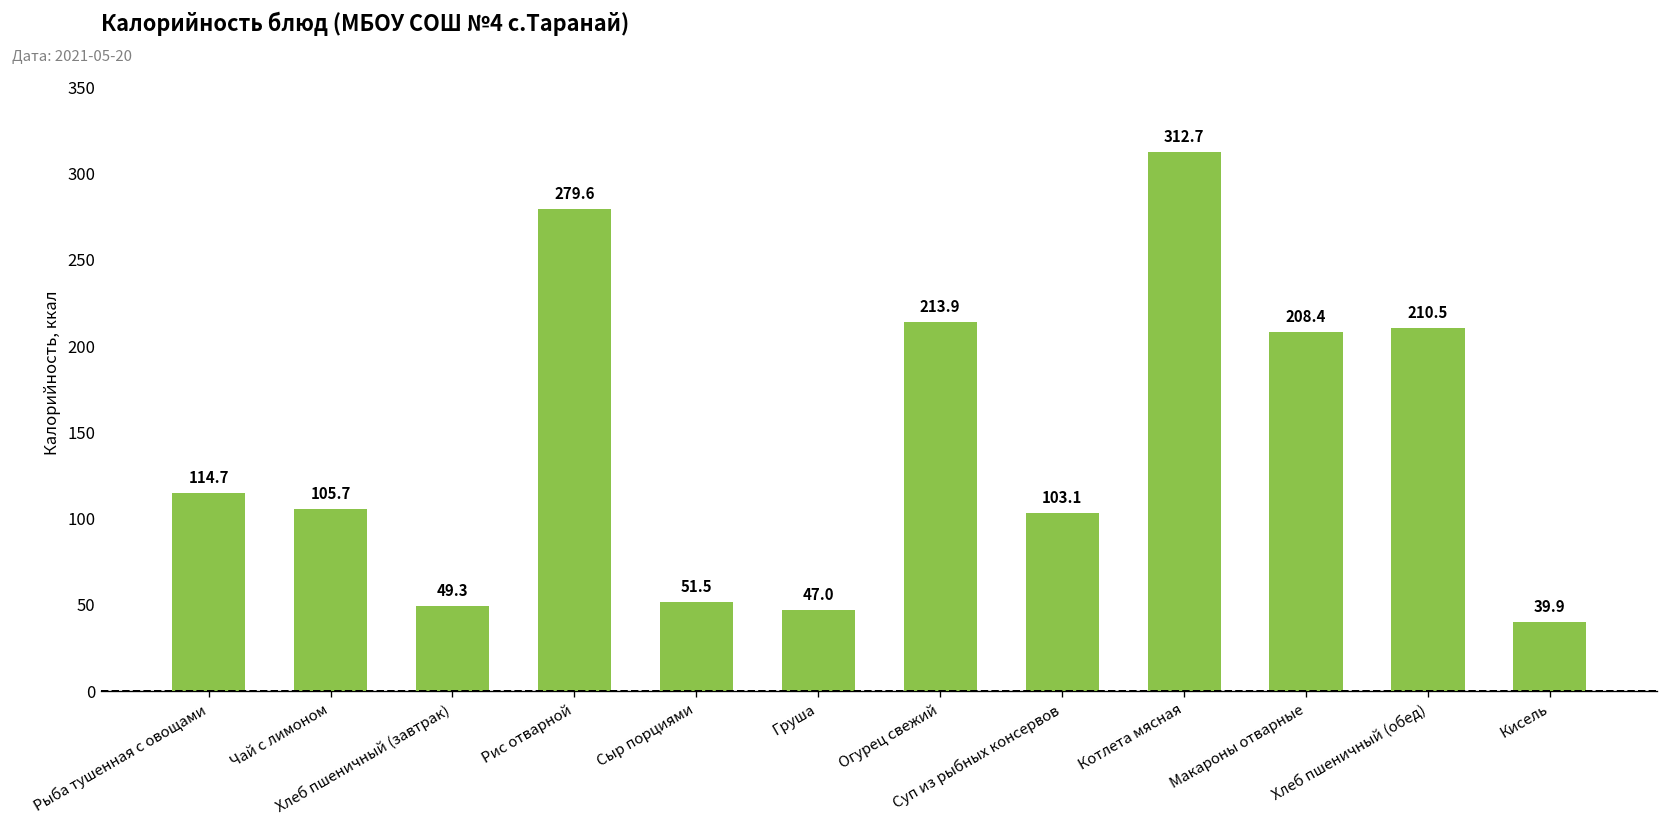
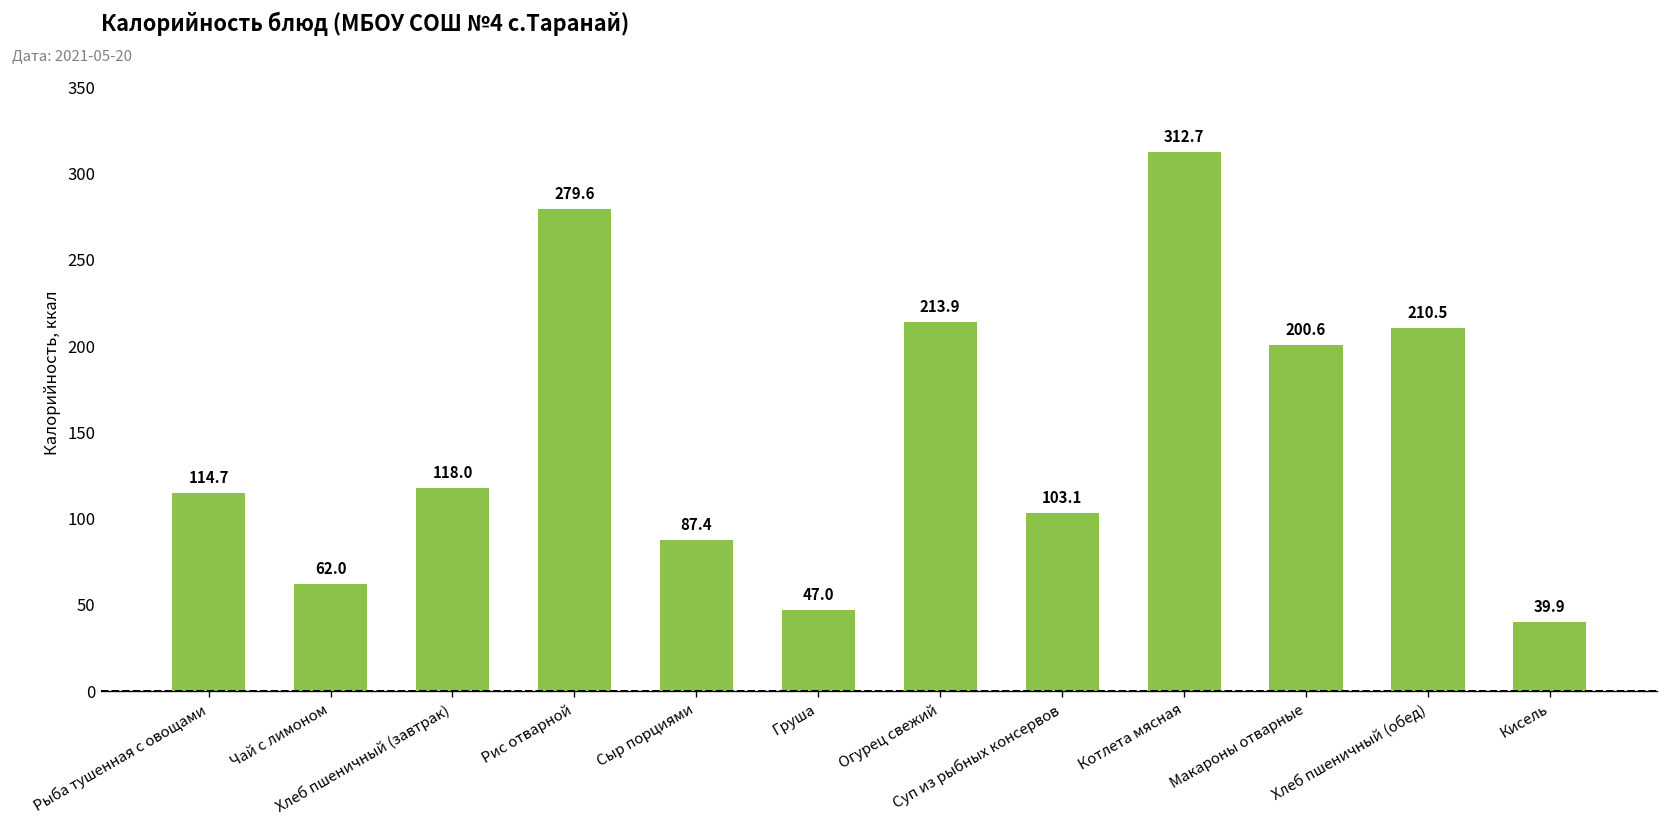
  {
    "Рыба тушенная с овощами": 114.7,
-   "Чай с лимоном": 105.7,
-   "Хлеб пшеничный (завтрак)": 49.3,
+   "Чай с лимоном": 62.0,
+   "Хлеб пшеничный (завтрак)": 118.0,
    "Рис отварной": 279.6,
-   "Сыр порциями": 51.5,
+   "Сыр порциями": 87.4,
    "Груша": 47.0,
    "Огурец свежий": 213.9,
    "Суп из рыбных консервов": 103.1,
    "Котлета мясная": 312.7,
-   "Макароны отварные": 208.4,
+   "Макароны отварные": 200.6,
    "Хлеб пшеничный (обед)": 210.5,
    "Кисель": 39.9
  }
